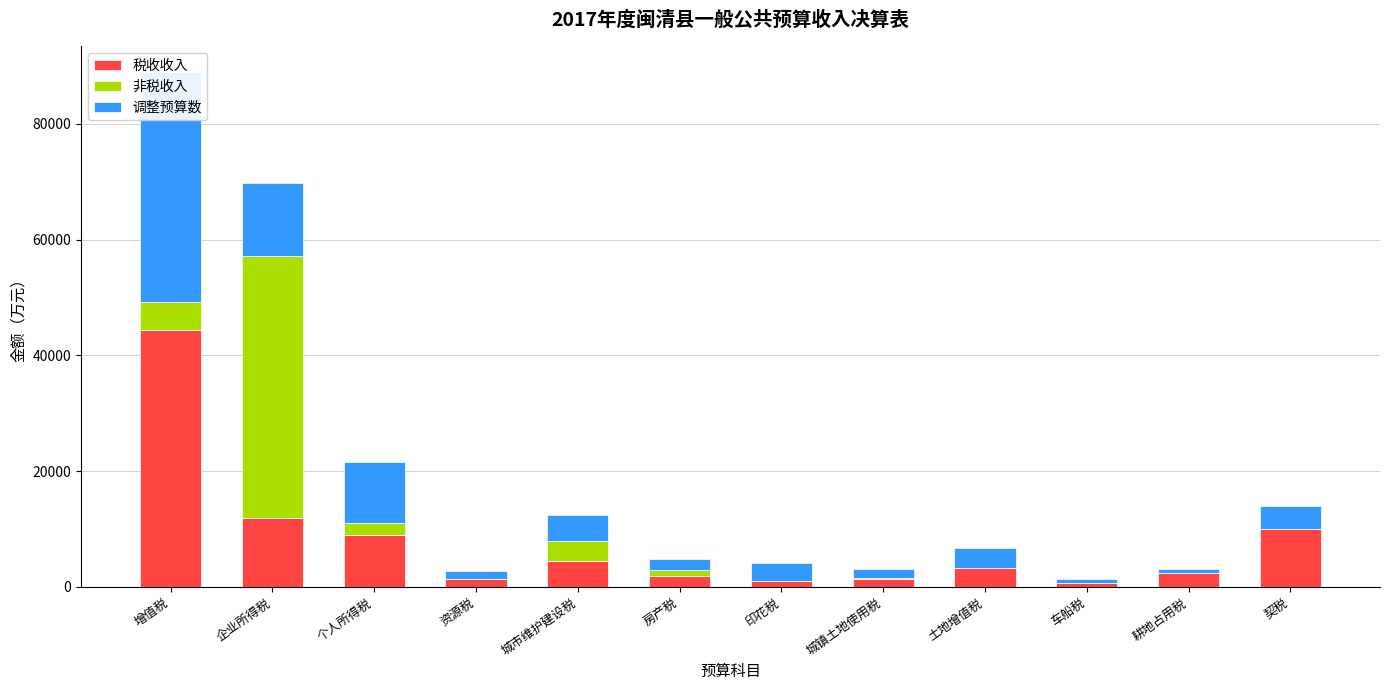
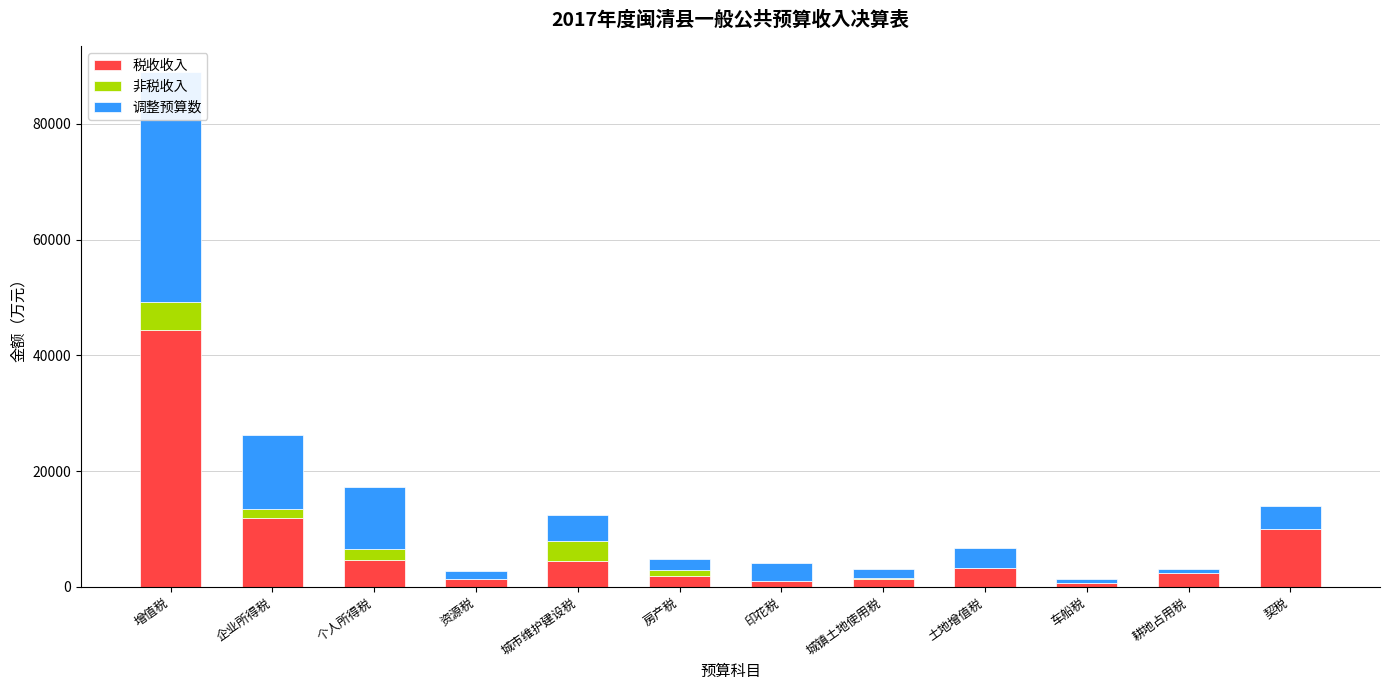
  {
    "税收收入": {
      "增值税": 44000,
      "企业所得税": 12000,
-     "个人所得税": 9000,
+     "个人所得税": 5000,
      "资源税": 1000,
      "城市维护建设税": 5000,
      "房产税": 2000,
      "印花税": 1000,
      "城镇土地使用税": 1000,
      "土地增值税": 3000,
      "车船税": 1000,
      "耕地占用税": 2000,
      "契税": 10000
    },
    "非税收入": {
      "增值税": 5000,
-     "企业所得税": 45000,
+     "企业所得税": 2000,
      "个人所得税": 2000,
      "资源税": 0,
      "城市维护建设税": 3000,
      "房产税": 1000,
      "土地增值税": 0,
      "车船税": 0,
      "耕地占用税": 0,
      "契税": 0
    },
    "调整预算数": {
      "企业所得税": 13000,
      "个人所得税": 11000,
      "资源税": 1000,
      "城市维护建设税": 5000,
      "房产税": 2000,
      "印花税": 3000,
      "城镇土地使用税": 2000,
      "土地增值税": 4000,
      "车船税": 1000,
      "耕地占用税": 1000,
      "契税": 4000
    }
  }
